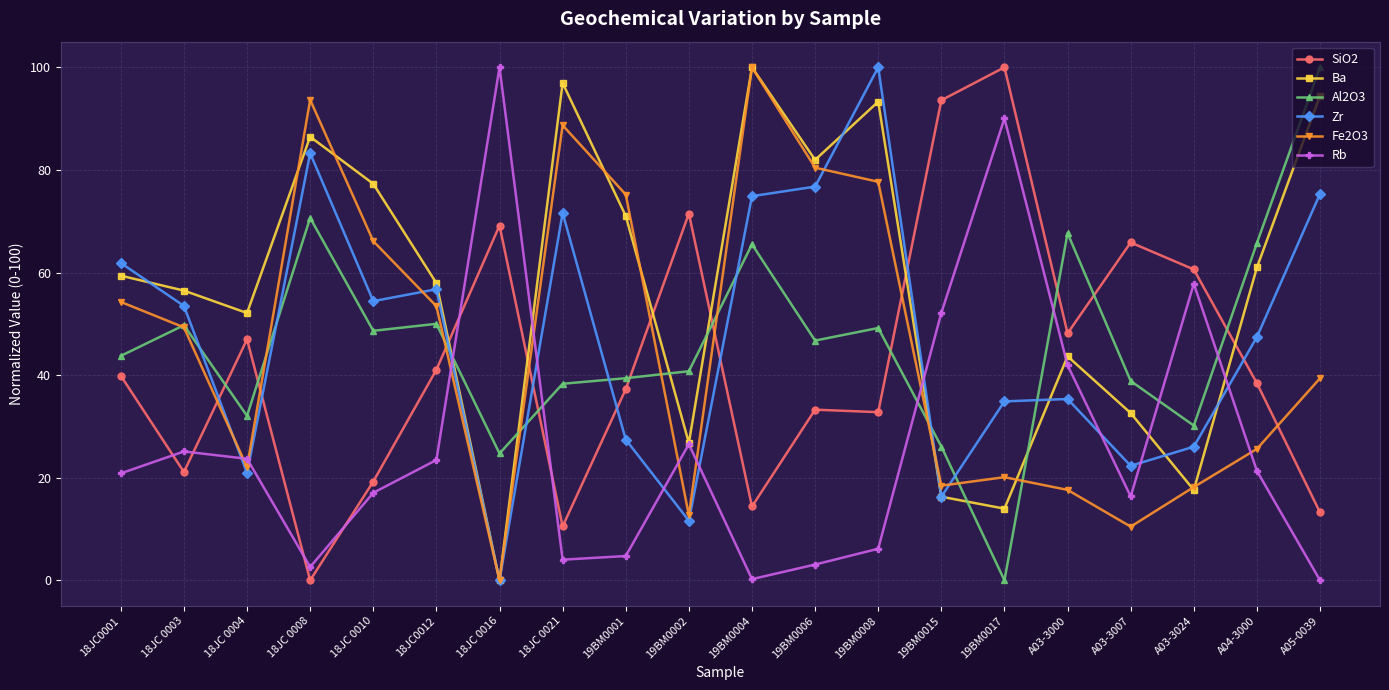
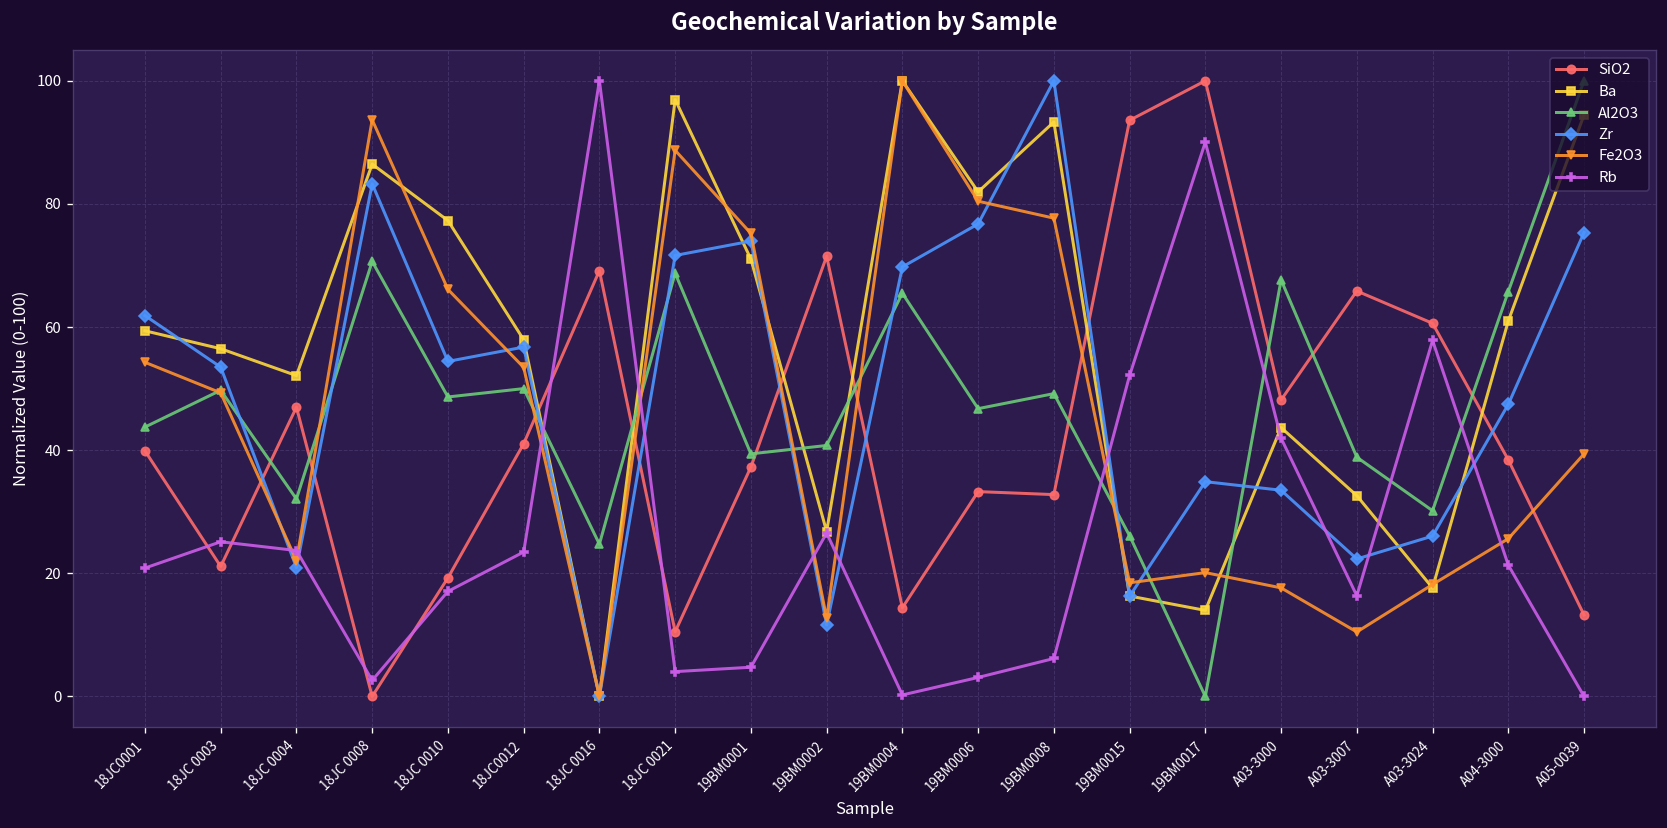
  {
    "SiO2": {
      "18JC0001": 40,
      "18JC 0003": 21,
      "18JC 0004": 47,
      "18JC 0008": 0,
      "18JC 0010": 19,
      "18JC0012": 41,
      "18JC 0016": 69,
      "18JC 0021": 11,
      "19BM0001": 37,
      "19BM0002": 71,
      "19BM0004": 14,
      "19BM0006": 33,
      "19BM0008": 33,
      "19BM0015": 94,
      "19BM0017": 100,
      "A03-3000": 48,
      "A03-3007": 66,
      "A03-3024": 61,
      "A04-3000": 38,
      "A05-0039": 13
    },
    "Ba": {
      "18JC0001": 59,
      "18JC 0003": 56,
      "18JC 0004": 52,
      "18JC 0008": 86,
      "18JC 0010": 77,
      "18JC0012": 58,
      "18JC 0021": 97,
      "19BM0001": 71,
      "19BM0006": 82,
      "19BM0008": 93,
      "19BM0017": 14,
      "A03-3000": 44,
      "A03-3007": 33,
      "A03-3024": 18,
      "A04-3000": 61
    },
    "Al2O3": {
      "18JC0001": 44,
      "18JC 0004": 32,
      "18JC 0008": 71,
      "18JC 0010": 49,
      "18JC0012": 50,
      "18JC 0016": 25,
-     "18JC 0021": 38,
+     "18JC 0021": 69,
      "19BM0001": 39,
      "19BM0002": 41,
      "19BM0004": 65,
      "19BM0006": 47,
      "19BM0008": 49,
      "19BM0015": 26,
      "19BM0017": 0,
      "A03-3000": 68,
      "A03-3007": 39,
      "A03-3024": 30,
      "A04-3000": 66
    },
    "Zr": {
      "18JC0001": 62,
      "18JC 0003": 53,
      "18JC 0004": 21,
      "18JC 0008": 83,
      "18JC 0010": 54,
      "18JC0012": 57,
      "18JC 0021": 72,
-     "19BM0001": 27,
+     "19BM0001": 74,
      "19BM0002": 12,
-     "19BM0004": 75,
+     "19BM0004": 70,
      "19BM0006": 77,
      "19BM0008": 100,
      "19BM0017": 35,
-     "A03-3000": 35,
+     "A03-3000": 33,
      "A03-3007": 22,
      "A03-3024": 26,
      "A04-3000": 47,
      "A05-0039": 75
    },
    "Fe2O3": {
      "18JC0001": 54,
      "18JC 0004": 22,
      "18JC 0008": 94,
      "18JC 0010": 66,
      "18JC0012": 53,
      "18JC 0021": 89,
      "19BM0001": 75,
      "19BM0002": 13,
      "19BM0006": 80,
      "19BM0008": 78,
      "19BM0015": 18,
      "19BM0017": 20,
      "A03-3000": 18,
      "A03-3007": 10,
      "A03-3024": 18,
      "A04-3000": 26,
      "A05-0039": 39
    },
    "Rb": {
      "18JC0001": 21,
      "18JC 0003": 25,
      "18JC 0004": 24,
      "18JC 0008": 3,
      "18JC 0010": 17,
      "18JC0012": 23,
      "18JC 0016": 100,
      "18JC 0021": 4,
      "19BM0001": 5,
      "19BM0004": 0,
      "19BM0006": 3,
      "19BM0008": 6,
      "19BM0015": 52,
      "19BM0017": 90,
      "A03-3000": 42,
      "A03-3007": 16,
      "A03-3024": 58,
      "A04-3000": 21,
      "A05-0039": 0
    }
  }
